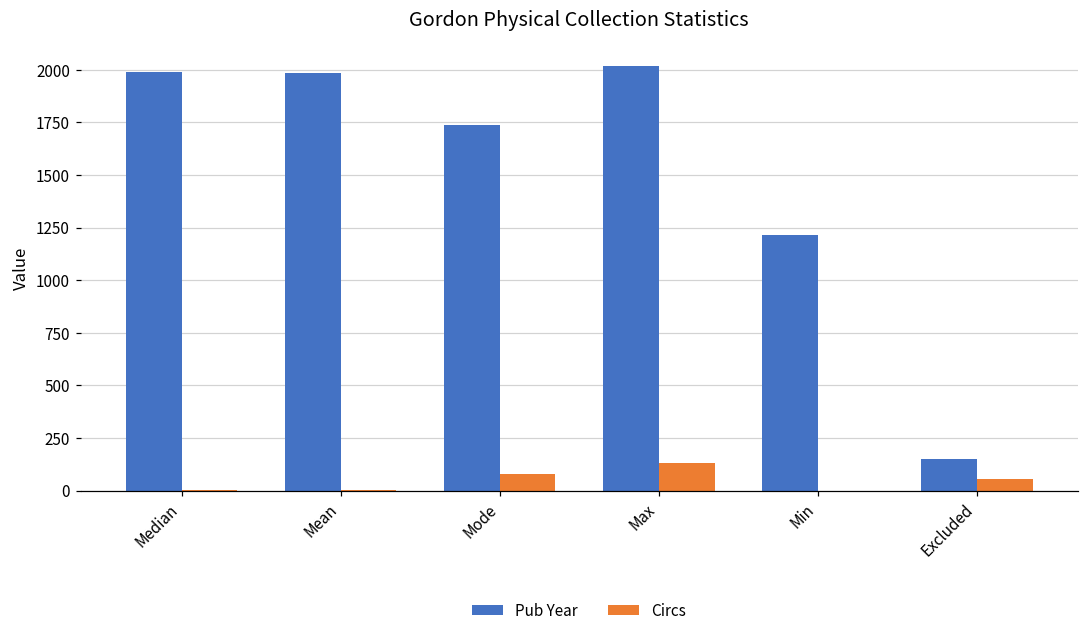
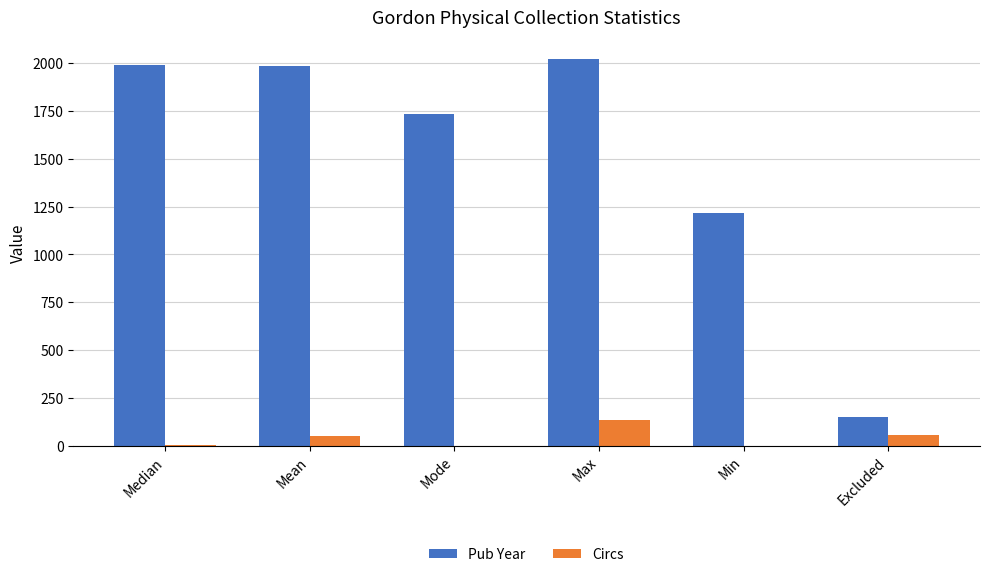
  {
    "Pub Year": {
      "Median": 1990,
      "Mean": 1980,
      "Mode": 1740,
      "Max": 2020,
      "Min": 1220,
      "Excluded": 150
    },
    "Circs": {
-     "Mean": 10,
-     "Mode": 80,
+     "Mean": 50,
+     "Mode": 0,
      "Max": 130,
      "Min": 0,
      "Excluded": 50
    }
  }
